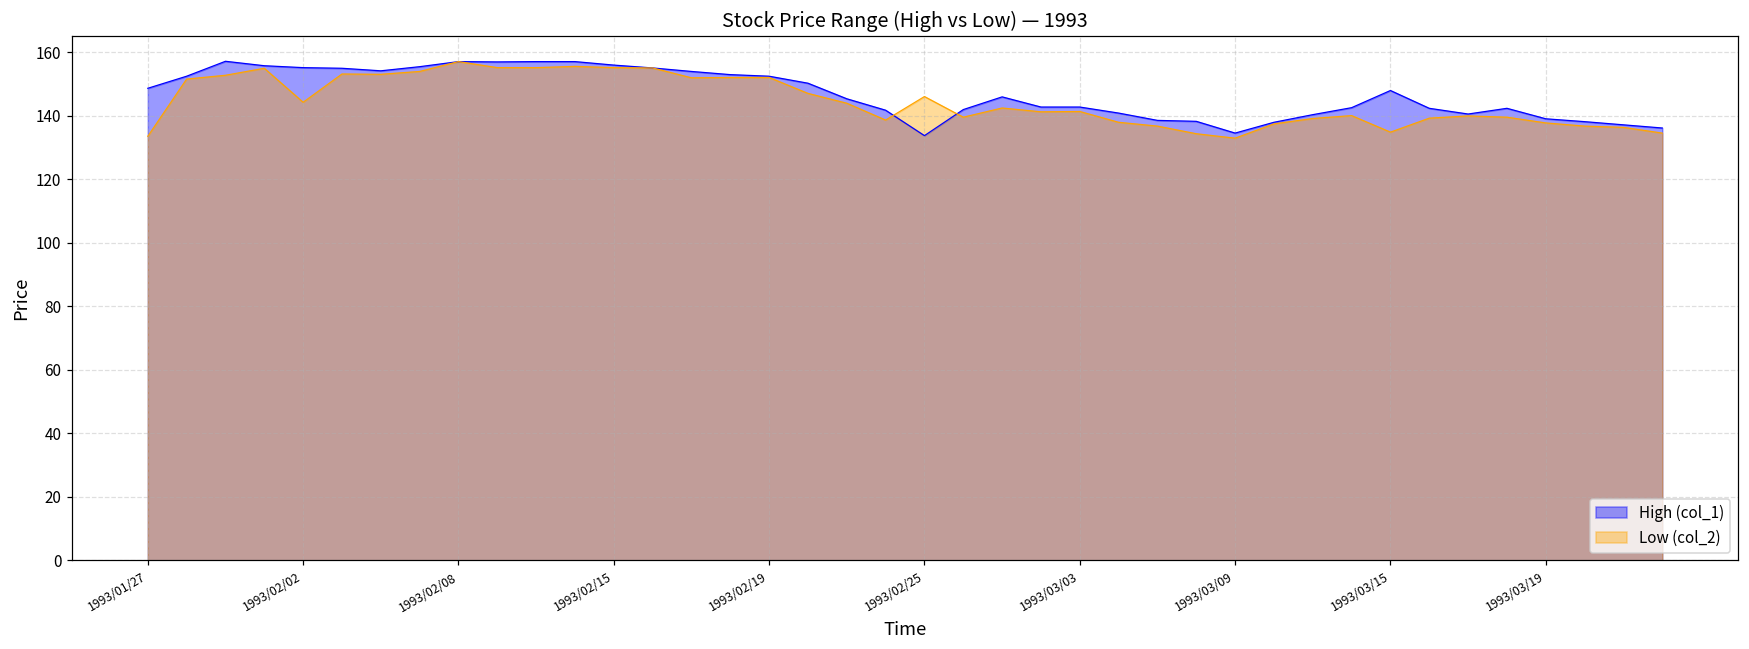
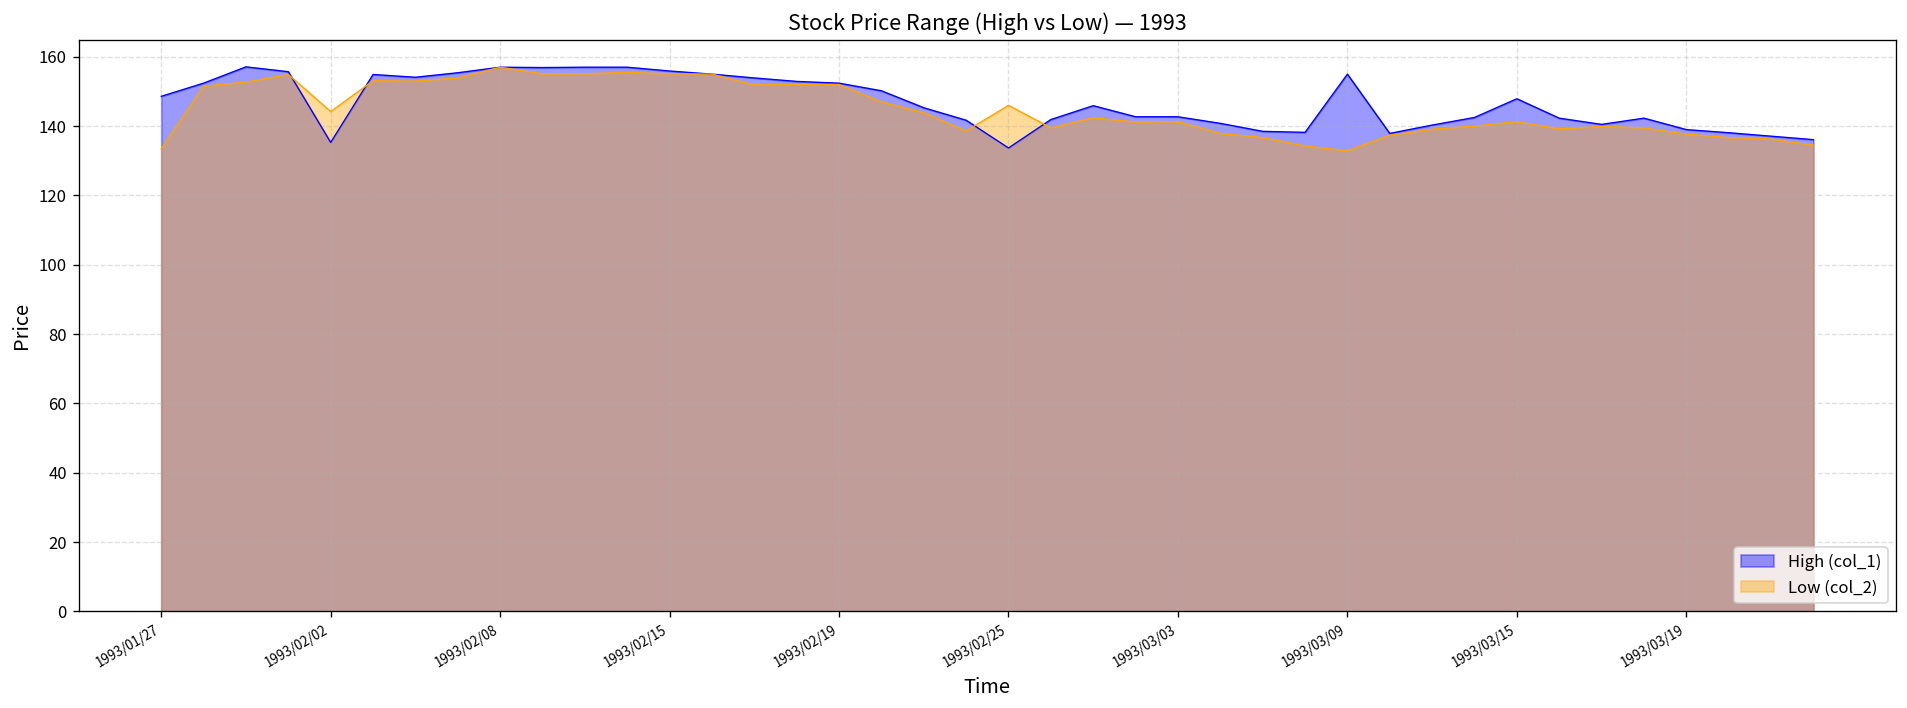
  {
    "High (col_1)": {
      "1993/01/27": 149,
-     "1993/02/02": 155,
+     "1993/02/02": 135,
      "1993/02/25": 134,
      "1993/03/03": 143,
-     "1993/03/09": 135,
+     "1993/03/09": 155,
      "1993/03/15": 148,
      "1993/03/19": 139
    },
    "Low (col_2)": {
      "1993/01/27": 134,
      "1993/02/02": 144,
      "1993/02/25": 146,
      "1993/03/03": 141,
      "1993/03/09": 133,
-     "1993/03/15": 135,
+     "1993/03/15": 141,
      "1993/03/19": 138
    }
  }
